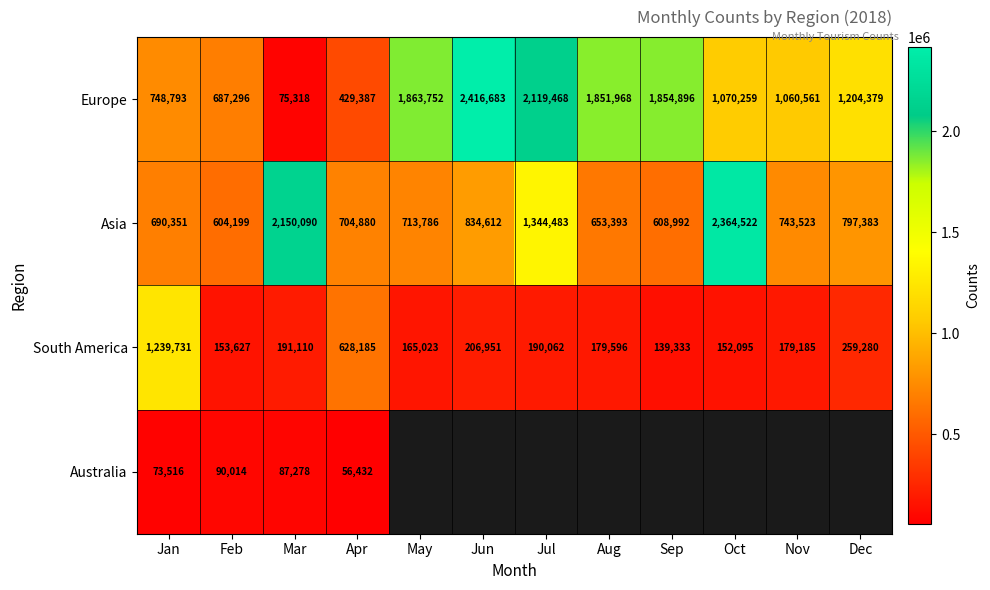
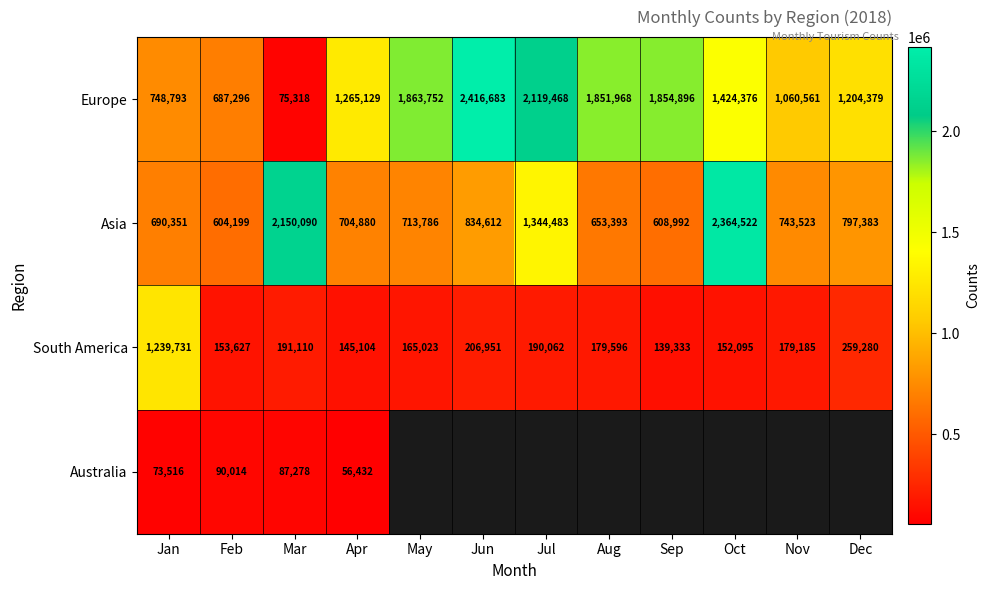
  {
    "Europe": {
      "Jan": "748,793",
      "Feb": "687,296",
      "Mar": "75,318",
-     "Apr": "429,387",
+     "Apr": "1,265,129",
      "May": "1,863,752",
      "Jun": "2,416,683",
      "Jul": "2,119,468",
      "Aug": "1,851,968",
      "Sep": "1,854,896",
-     "Oct": "1,070,259",
+     "Oct": "1,424,376",
      "Nov": "1,060,561"
    },
    "Asia": {
      "Jan": "690,351",
      "Feb": "604,199",
      "Mar": "2,150,090",
      "Apr": "704,880",
      "May": "713,786",
      "Jun": "834,612",
      "Jul": "1,344,483",
      "Aug": "653,393",
      "Sep": "608,992",
      "Oct": "2,364,522",
      "Nov": "743,523",
      "Dec": "797,383"
    },
    "South America": {
      "Jan": "1,239,731",
      "Feb": "153,627",
      "Mar": "191,110",
-     "Apr": "628,185",
+     "Apr": "145,104",
      "May": "165,023",
      "Jun": "206,951",
      "Jul": "190,062",
      "Aug": "179,596",
      "Sep": "139,333",
      "Oct": "152,095",
      "Nov": "179,185",
      "Dec": "259,280"
    },
    "Australia": {
      "Jan": "73,516",
      "Feb": "90,014",
      "Mar": "87,278",
      "Apr": "56,432"
    }
  }
